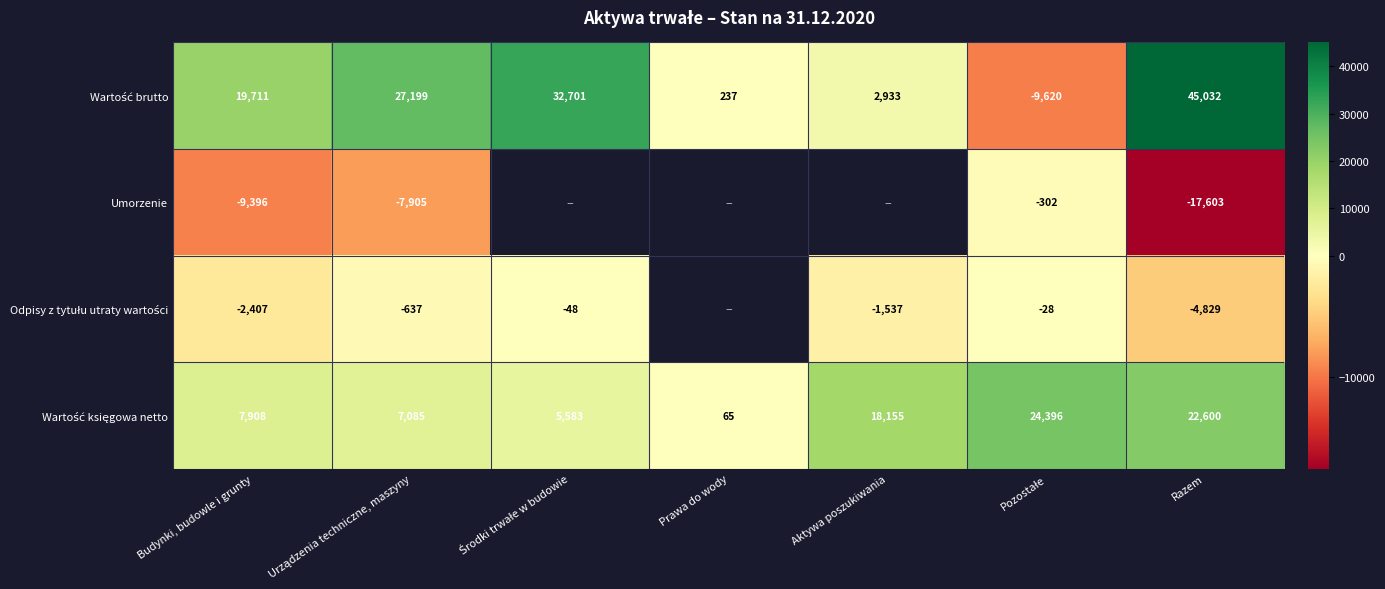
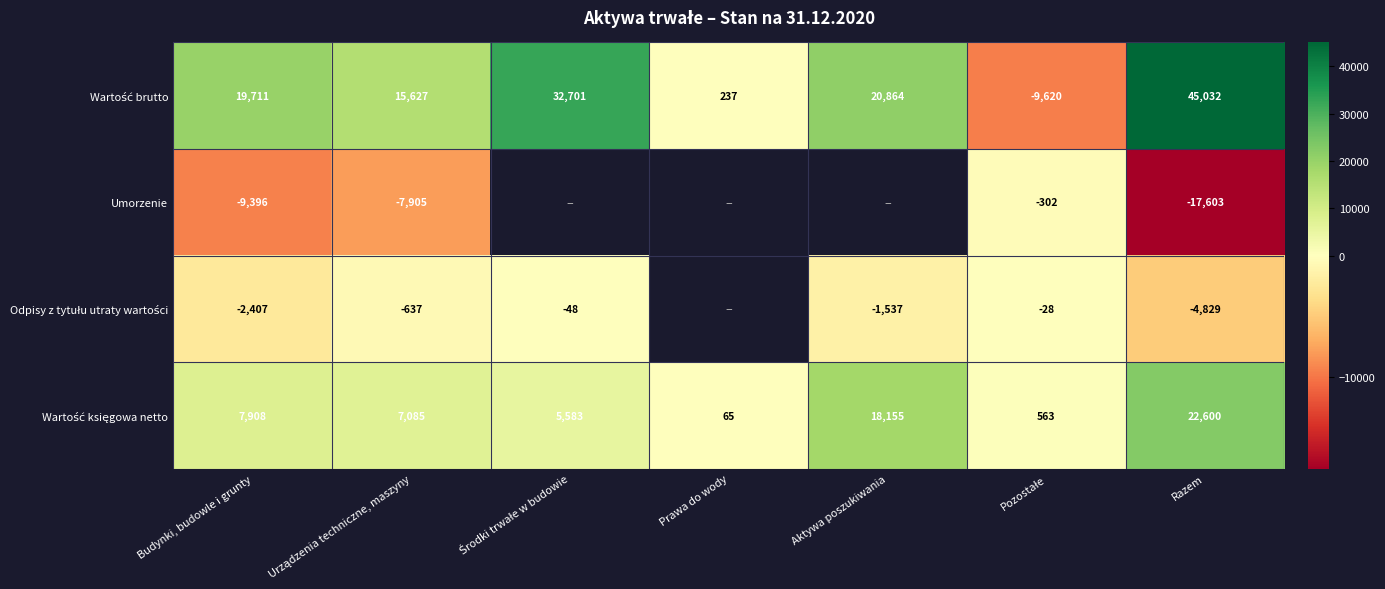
  {
    "Wartość brutto": {
      "Budynki, budowle i grunty": "19,711",
-     "Urządzenia techniczne, maszyny": "27,199",
+     "Urządzenia techniczne, maszyny": "15,627",
      "Środki trwałe w budowie": "32,701",
      "Prawa do wody": "237",
-     "Aktywa poszukiwania": "2,933",
+     "Aktywa poszukiwania": "20,864",
      "Pozostałe": "-9,620",
      "Razem": "45,032"
    },
    "Umorzenie": {
      "Budynki, budowle i grunty": "-9,396",
      "Urządzenia techniczne, maszyny": "-7,905",
      "Pozostałe": "-302",
      "Razem": "-17,603"
    },
    "Odpisy z tytułu utraty wartości": {
      "Budynki, budowle i grunty": "-2,407",
      "Urządzenia techniczne, maszyny": "-637",
      "Środki trwałe w budowie": "-48",
      "Aktywa poszukiwania": "-1,537",
      "Pozostałe": "-28",
      "Razem": "-4,829"
    },
    "Wartość księgowa netto": {
      "Budynki, budowle i grunty": "7,908",
      "Urządzenia techniczne, maszyny": "7,085",
      "Środki trwałe w budowie": "5,583",
      "Prawa do wody": "65",
      "Aktywa poszukiwania": "18,155",
-     "Pozostałe": "24,396",
+     "Pozostałe": "563",
      "Razem": "22,600"
    }
  }
